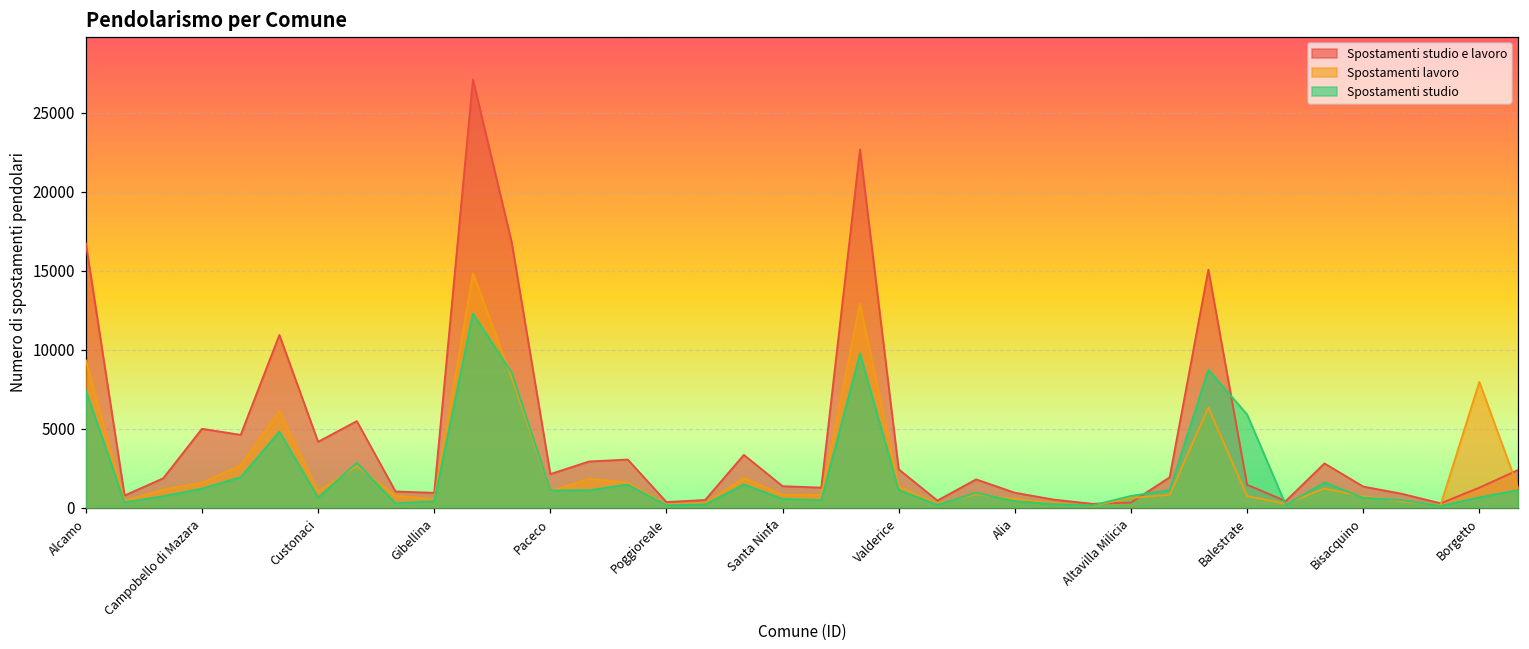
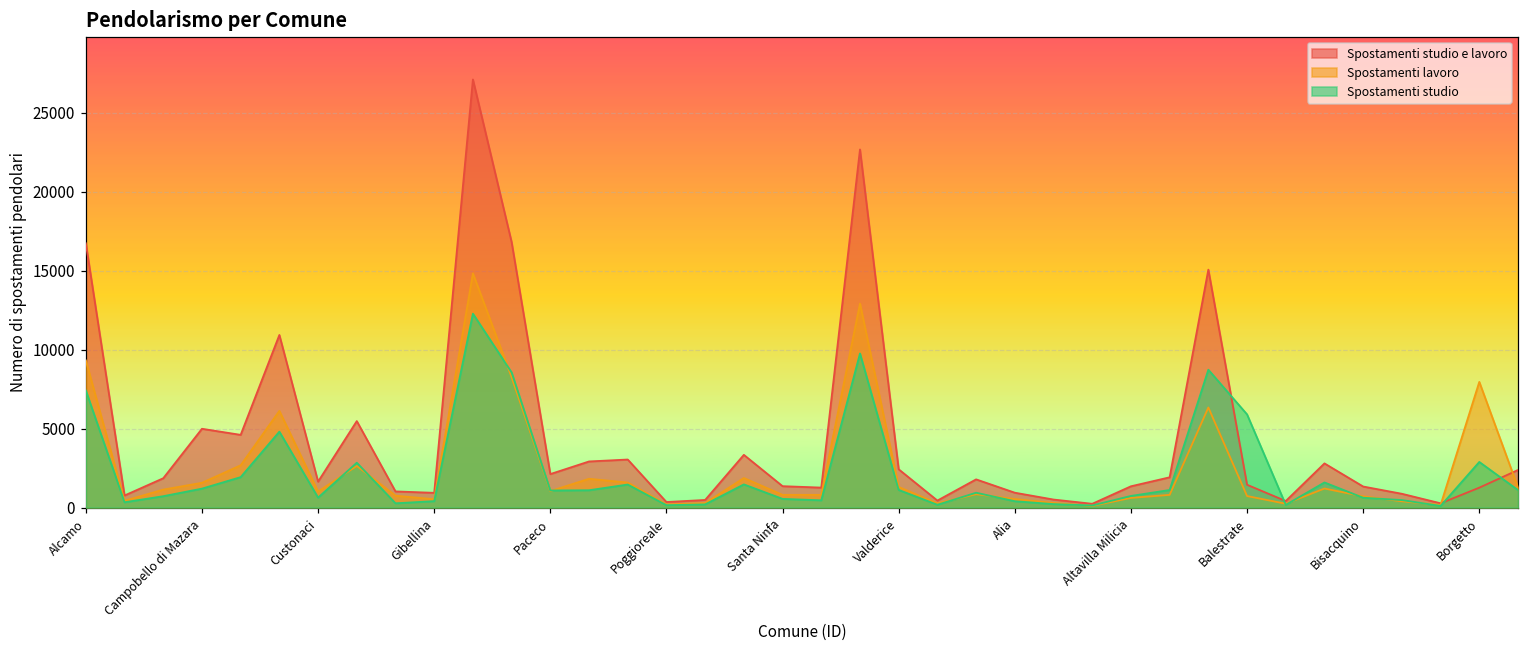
  {
    "Spostamenti studio e lavoro": {
      "Alcamo": 16700,
      "Campobello di Mazara": 5000,
-     "Custonaci": 4200,
+     "Custonaci": 1600,
      "Gibellina": 900,
      "Paceco": 2100,
      "Santa Ninfa": 1400,
      "Valderice": 2400,
      "Alia": 900,
-     "Altavilla Milicia": 300,
+     "Altavilla Milicia": 1300,
      "Balestrate": 1400,
      "Bisacquino": 1300,
      "Borgetto": 1300
    },
    "Spostamenti lavoro": {
      "Alcamo": 9300,
      "Campobello di Mazara": 1600,
      "Custonaci": 1000,
      "Santa Ninfa": 800,
      "Valderice": 1300,
      "Balestrate": 700,
      "Borgetto": 8000
    },
    "Spostamenti studio": {
      "Alcamo": 7400,
      "Campobello di Mazara": 1200,
      "Custonaci": 600,
      "Santa Ninfa": 500,
      "Valderice": 1100,
      "Balestrate": 5900,
-     "Borgetto": 600
+     "Borgetto": 2900
    }
  }
